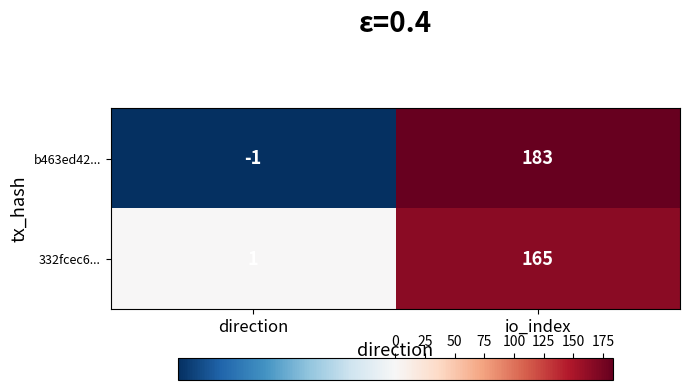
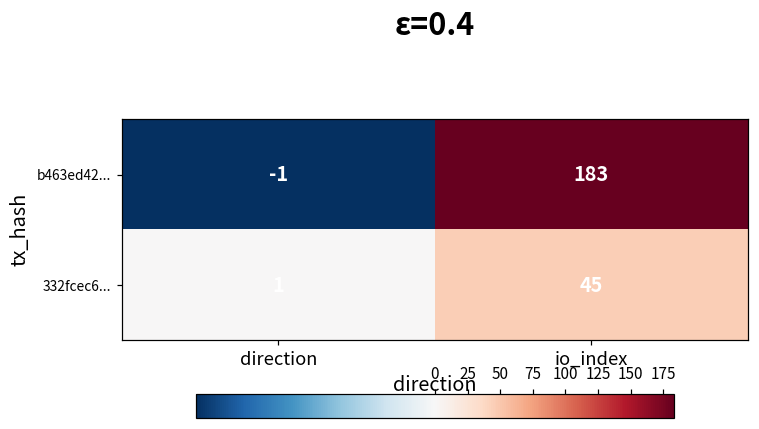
  {
    "b463ed42...": {
      "direction": -1,
      "io_index": 183
    },
    "332fcec6...": {
-     "io_index": 165
+     "io_index": 45
    }
  }
